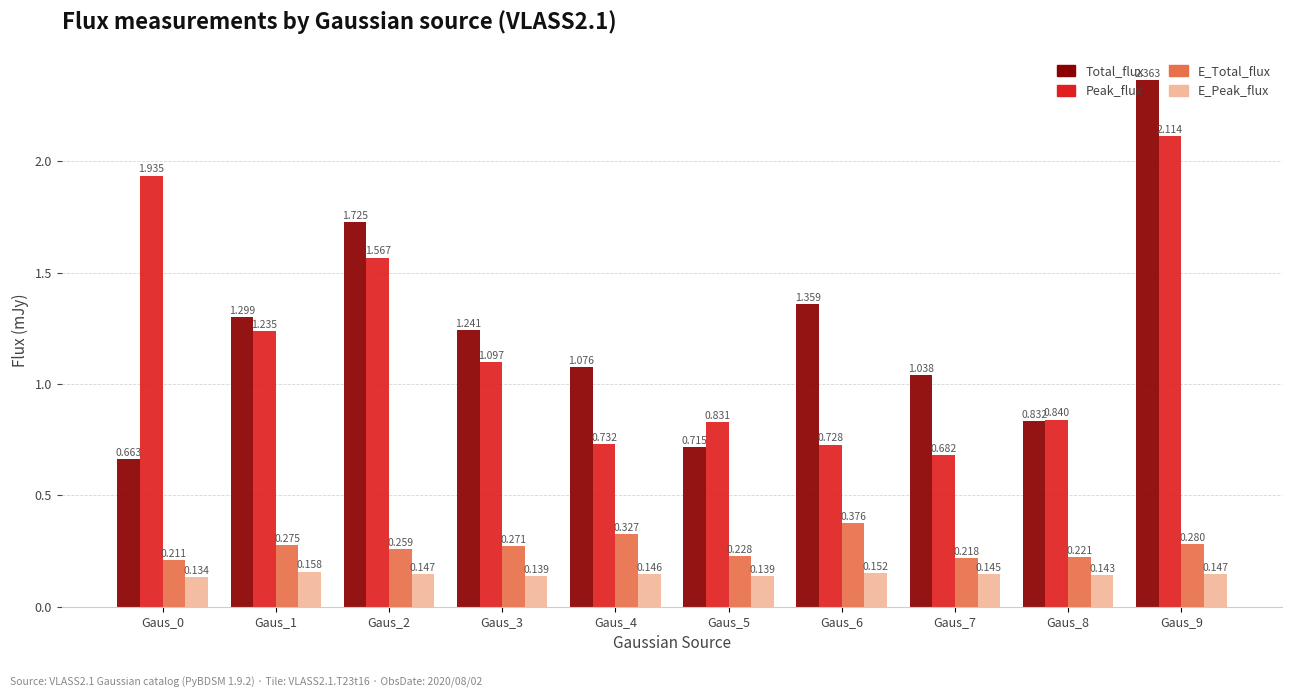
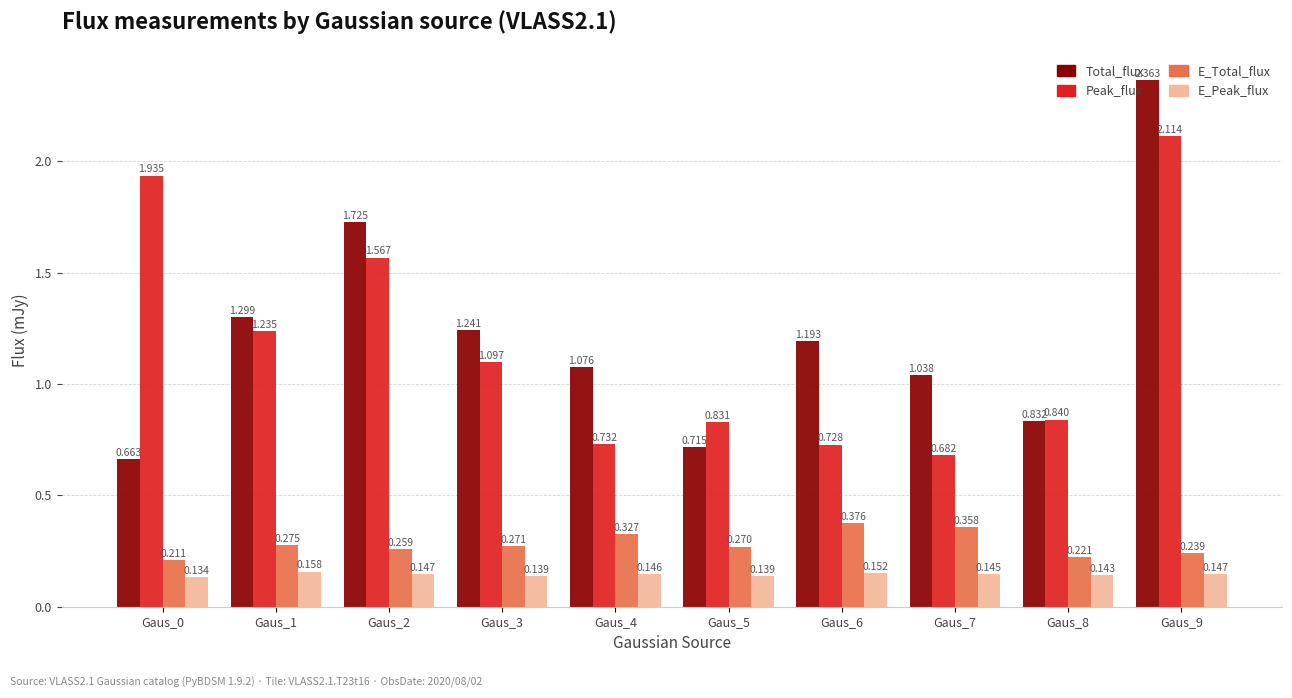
  {
    "Total_flux": {
      "Gaus_0": 0.663,
      "Gaus_1": 1.299,
      "Gaus_2": 1.725,
      "Gaus_3": 1.241,
      "Gaus_4": 1.076,
      "Gaus_5": 0.715,
-     "Gaus_6": 1.359,
+     "Gaus_6": 1.193,
      "Gaus_7": 1.038,
      "Gaus_8": 0.832,
      "Gaus_9": 2.363
    },
    "Peak_flux": {
      "Gaus_0": 1.935,
      "Gaus_1": 1.235,
      "Gaus_2": 1.567,
      "Gaus_3": 1.097,
      "Gaus_4": 0.732,
      "Gaus_5": 0.831,
      "Gaus_6": 0.728,
      "Gaus_7": 0.682,
      "Gaus_8": 0.840,
      "Gaus_9": 2.114
    },
    "E_Total_flux": {
      "Gaus_0": 0.211,
      "Gaus_1": 0.275,
      "Gaus_2": 0.259,
      "Gaus_3": 0.271,
      "Gaus_4": 0.327,
-     "Gaus_5": 0.228,
+     "Gaus_5": 0.270,
      "Gaus_6": 0.376,
-     "Gaus_7": 0.218,
+     "Gaus_7": 0.358,
      "Gaus_8": 0.221,
-     "Gaus_9": 0.280
+     "Gaus_9": 0.239
    },
    "E_Peak_flux": {
      "Gaus_0": 0.134,
      "Gaus_1": 0.158,
      "Gaus_2": 0.147,
      "Gaus_3": 0.139,
      "Gaus_4": 0.146,
      "Gaus_5": 0.139,
      "Gaus_6": 0.152,
      "Gaus_7": 0.145,
      "Gaus_8": 0.143,
      "Gaus_9": 0.147
    }
  }
